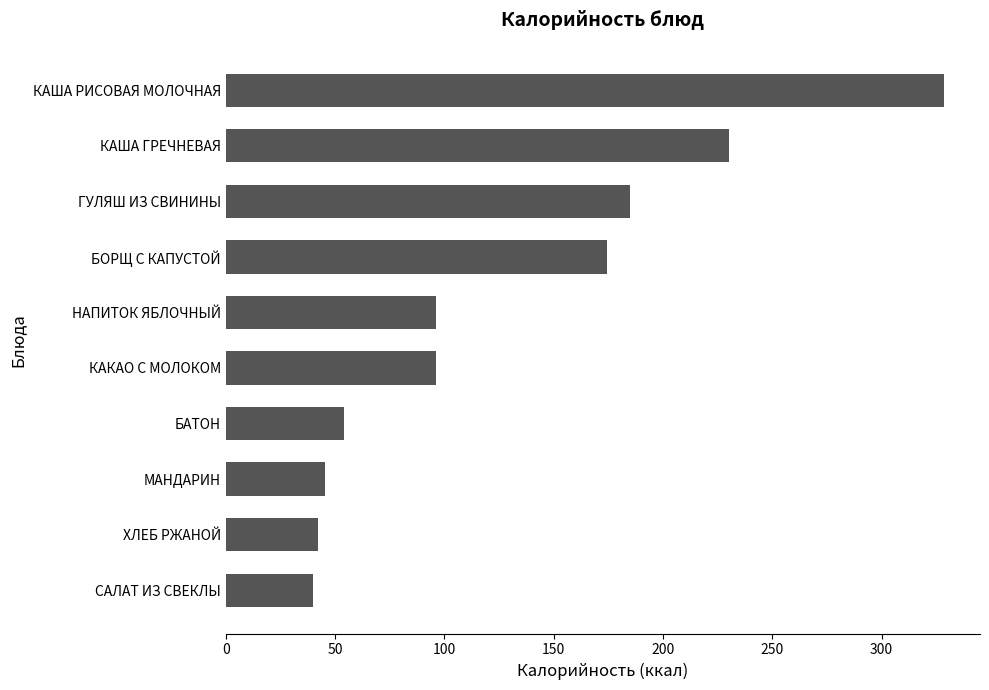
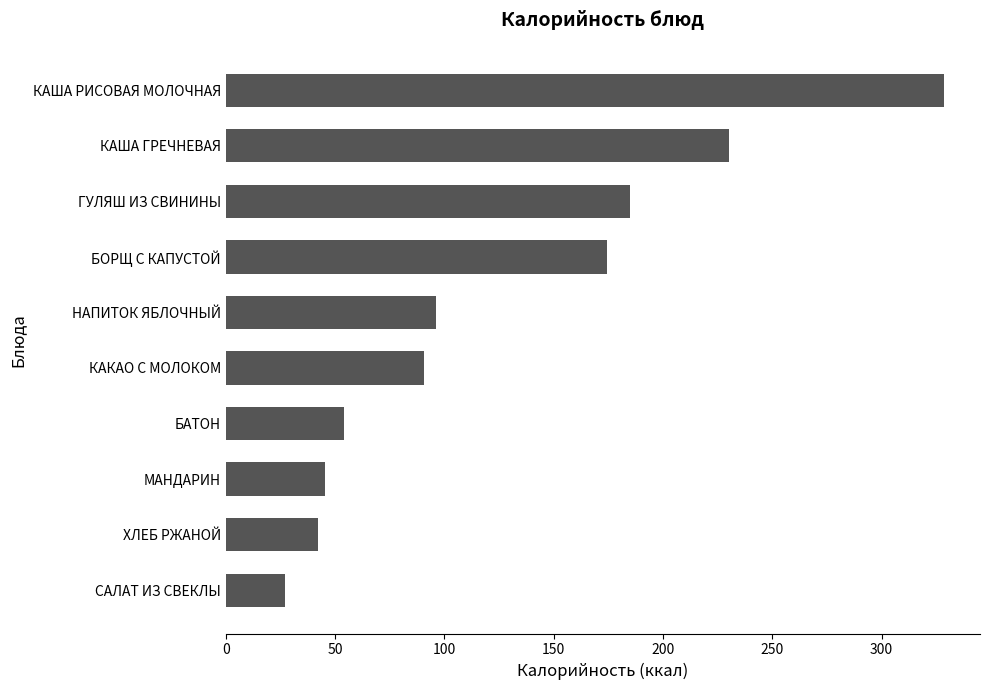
  {
    "КАША РИСОВАЯ МОЛОЧНАЯ": 329,
    "КАША ГРЕЧНЕВАЯ": 230,
    "ГУЛЯШ ИЗ СВИНИНЫ": 185,
    "БОРЩ С КАПУСТОЙ": 174,
    "НАПИТОК ЯБЛОЧНЫЙ": 96,
-   "КАКАО С МОЛОКОМ": 96,
+   "КАКАО С МОЛОКОМ": 91,
    "БАТОН": 54,
    "МАНДАРИН": 46,
    "ХЛЕБ РЖАНОЙ": 42,
-   "САЛАТ ИЗ СВЕКЛЫ": 40
+   "САЛАТ ИЗ СВЕКЛЫ": 27
  }
